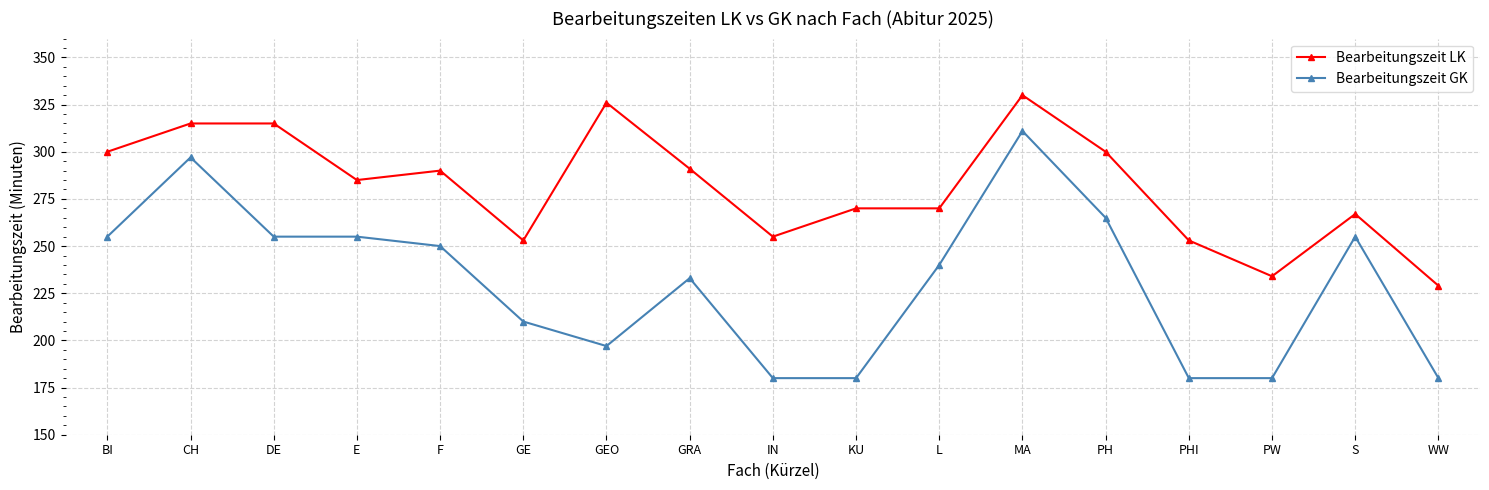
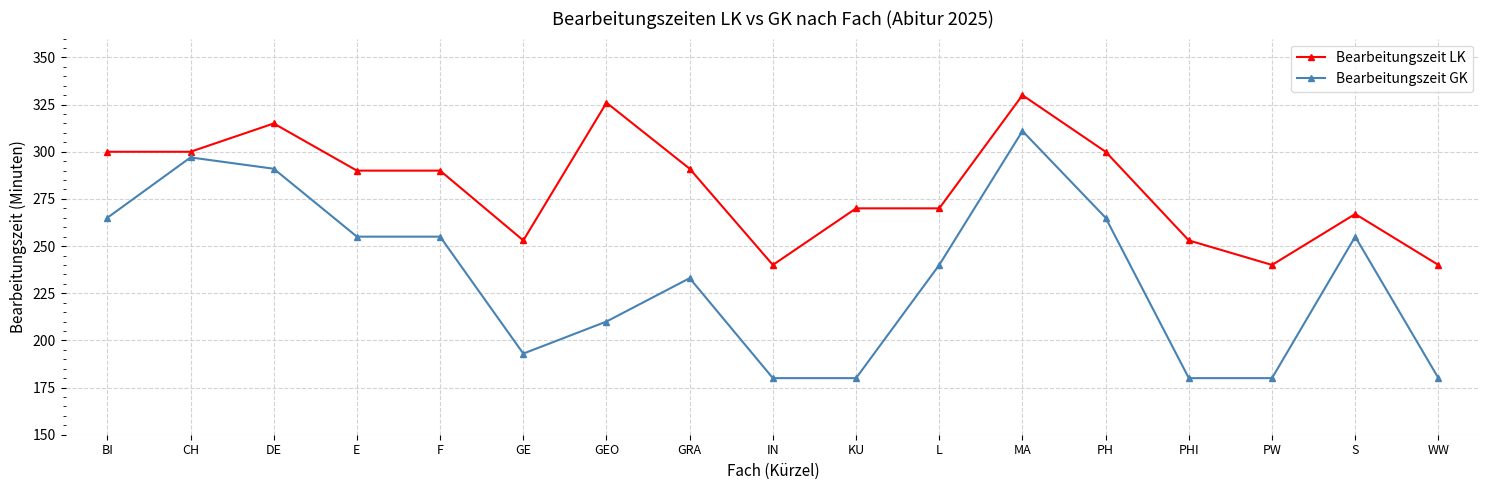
  {
    "Bearbeitungszeit LK": {
      "BI": 300,
-     "CH": 315,
+     "CH": 300,
      "DE": 315,
-     "E": 285,
+     "E": 290,
      "F": 290,
      "GE": 253,
      "GEO": 326,
      "GRA": 291,
-     "IN": 255,
+     "IN": 240,
      "KU": 270,
      "L": 270,
      "MA": 330,
      "PH": 300,
      "PHI": 253,
-     "PW": 234,
+     "PW": 240,
      "S": 267,
-     "WW": 229
+     "WW": 240
    },
    "Bearbeitungszeit GK": {
-     "BI": 255,
+     "BI": 265,
      "CH": 297,
-     "DE": 255,
+     "DE": 291,
      "E": 255,
-     "F": 250,
-     "GE": 210,
-     "GEO": 197,
+     "F": 255,
+     "GE": 193,
+     "GEO": 210,
      "GRA": 233,
      "IN": 180,
      "KU": 180,
      "L": 240,
      "MA": 311,
      "PH": 265,
      "PHI": 180,
      "PW": 180,
      "S": 255,
      "WW": 180
    }
  }
